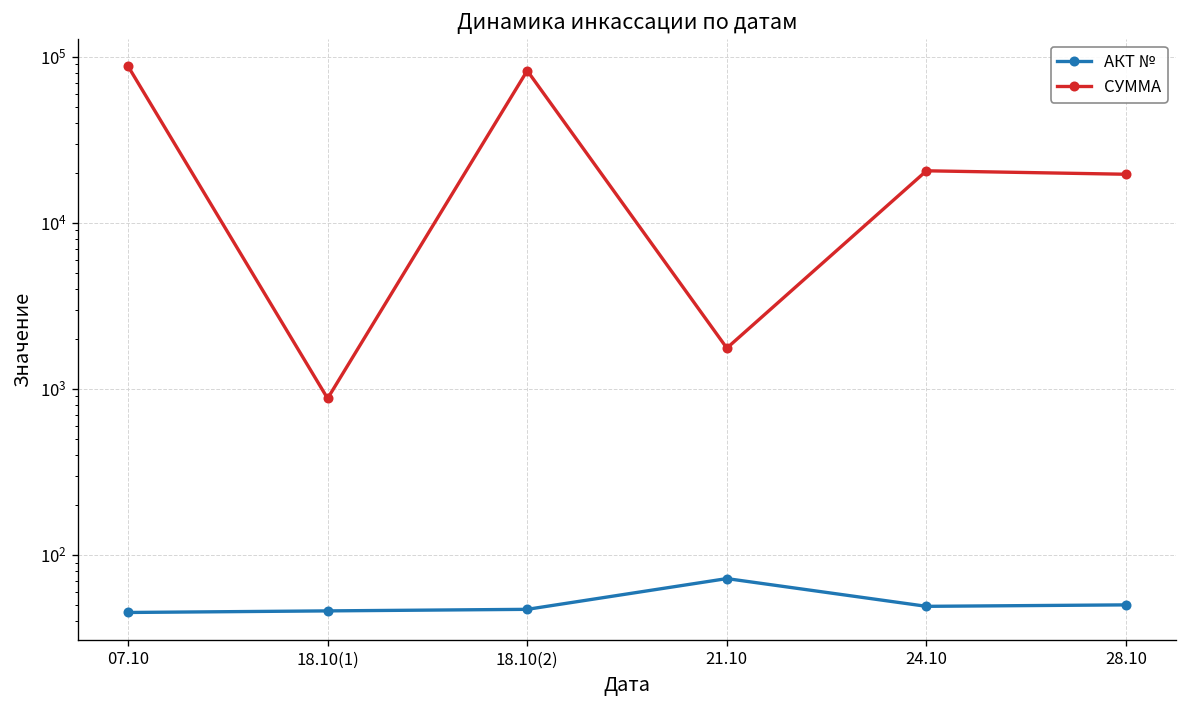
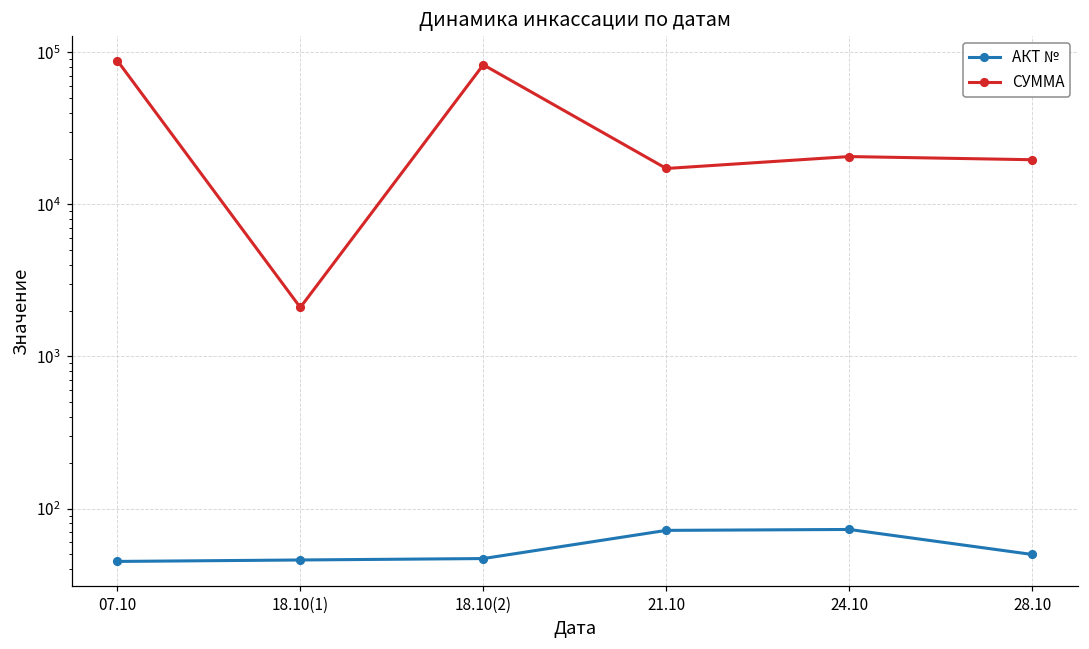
  {
    "АКТ №": {
      "07.10": 45,
      "18.10(1)": 46,
      "18.10(2)": 47,
      "21.10": 70,
-     "24.10": 49,
+     "24.10": 70,
      "28.10": 50
    },
    "СУММА": {
      "07.10": 90000,
-     "18.10(1)": 900,
+     "18.10(1)": 2100,
      "18.10(2)": 80000,
-     "21.10": 1800,
+     "21.10": 17000,
      "24.10": 21000,
      "28.10": 20000
    }
  }
